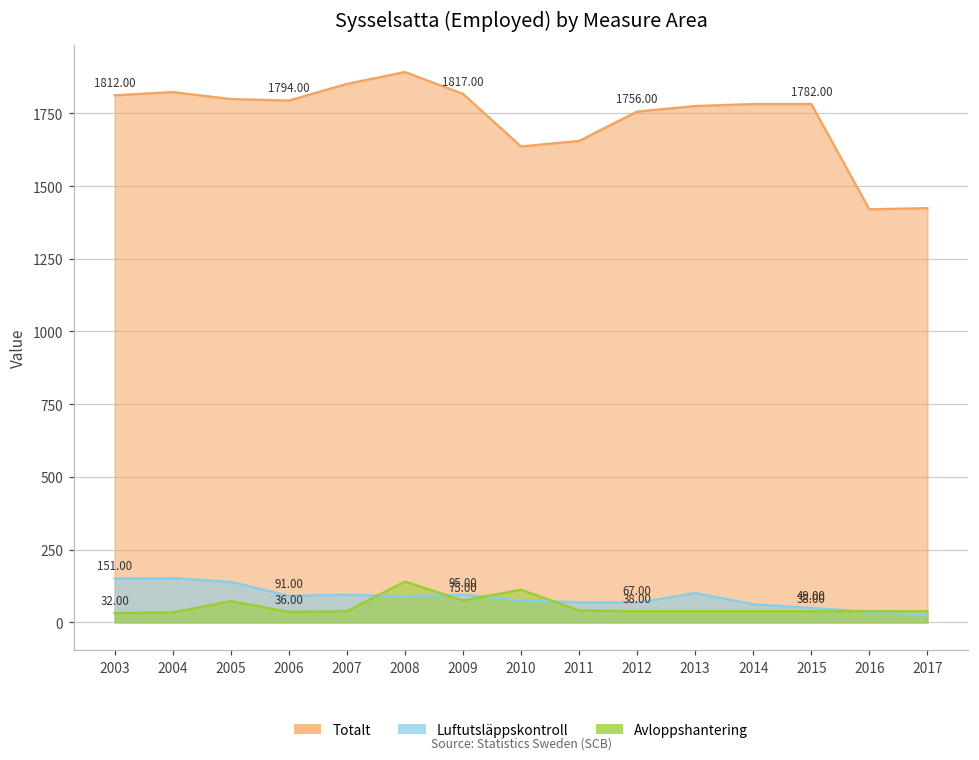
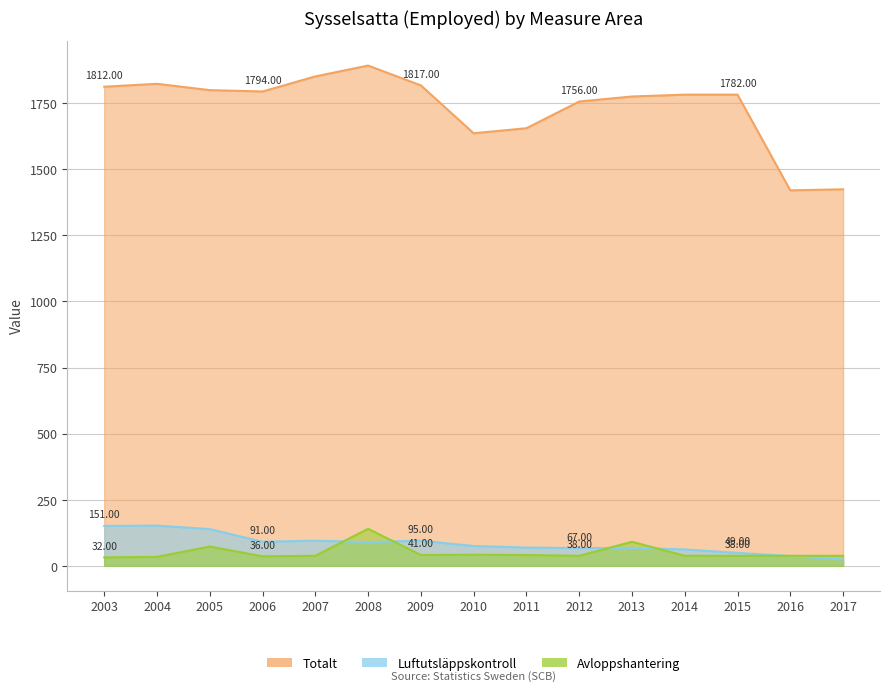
  {
    "Totalt": {
      "2003": 1812.00,
      "2006": 1794.00,
      "2009": 1817.00,
      "2012": 1756.00,
      "2015": 1782.00
    },
    "Luftutsläppskontroll": {
      "2004": 150,
      "2005": 140,
      "2007": 100,
      "2008": 90,
      "2010": 80,
      "2011": 70,
-     "2013": 100,
+     "2013": 70,
      "2014": 60,
      "2017": 20
    },
    "Avloppshantering": {
      "2003": 32.00,
-     "2009": 75.00,
-     "2010": 110,
-     "2013": 40
+     "2009": 41.00,
+     "2010": 40,
+     "2013": 90
    }
  }
